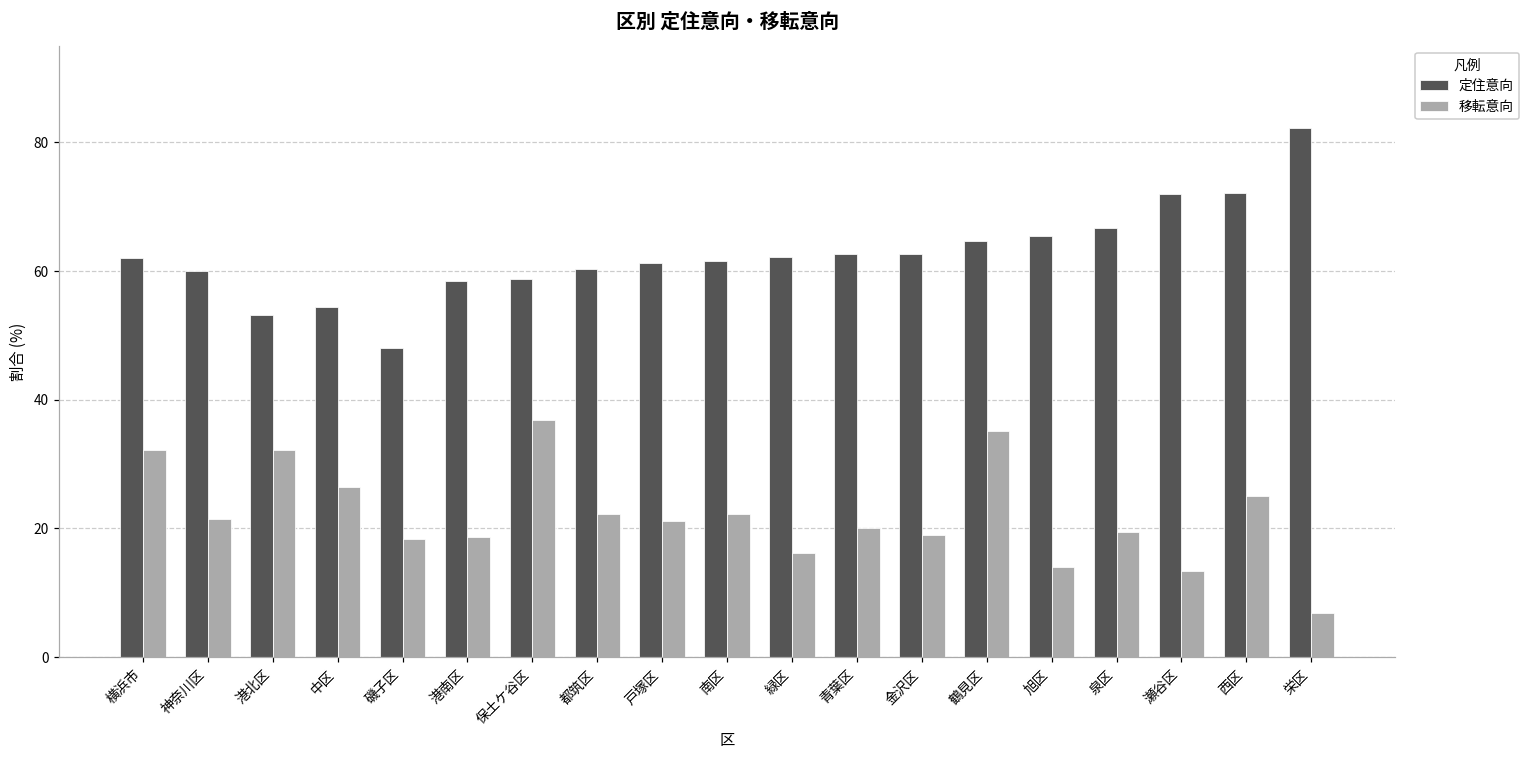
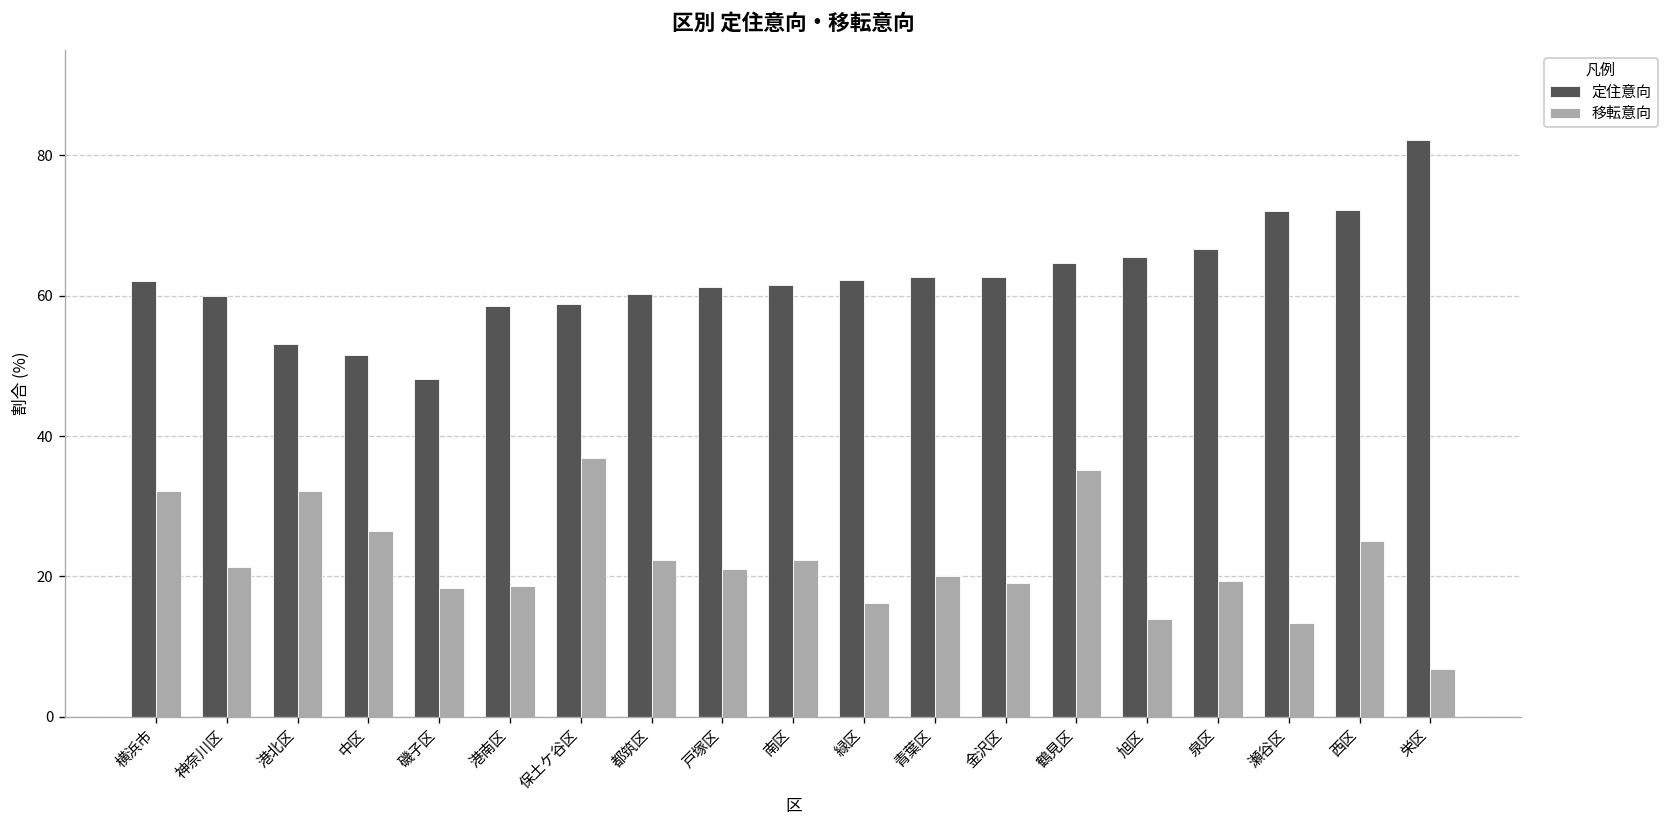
  {
    "定住意向": {
      "横浜市": 62,
      "神奈川区": 60,
      "港北区": 53,
-     "中区": 54,
+     "中区": 52,
      "磯子区": 48,
      "港南区": 59,
      "保土ケ谷区": 59,
      "都筑区": 60,
      "戸塚区": 61,
      "南区": 62,
      "緑区": 62,
      "青葉区": 63,
      "金沢区": 63,
      "鶴見区": 65,
      "旭区": 66,
      "泉区": 67,
      "瀬谷区": 72,
      "西区": 72,
      "栄区": 82
    },
    "移転意向": {
      "横浜市": 32,
      "神奈川区": 21,
      "港北区": 32,
      "中区": 27,
      "磯子区": 18,
      "港南区": 19,
      "保土ケ谷区": 37,
      "都筑区": 22,
      "戸塚区": 21,
      "南区": 22,
      "緑区": 16,
      "青葉区": 20,
      "金沢区": 19,
      "鶴見区": 35,
      "旭区": 14,
      "泉区": 19,
      "瀬谷区": 13,
      "西区": 25,
      "栄区": 7
    }
  }
